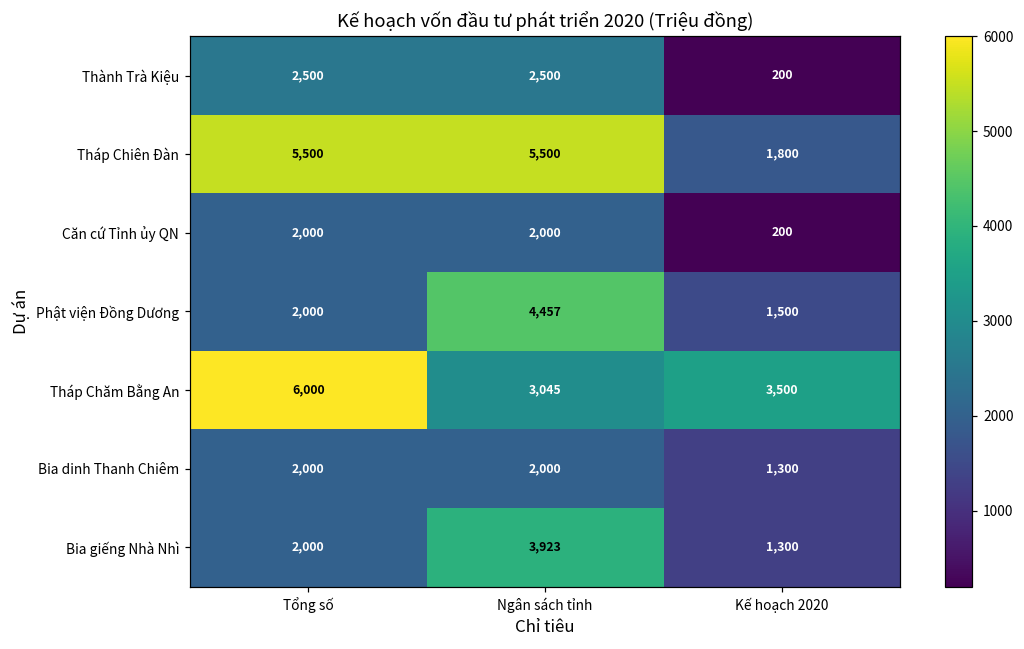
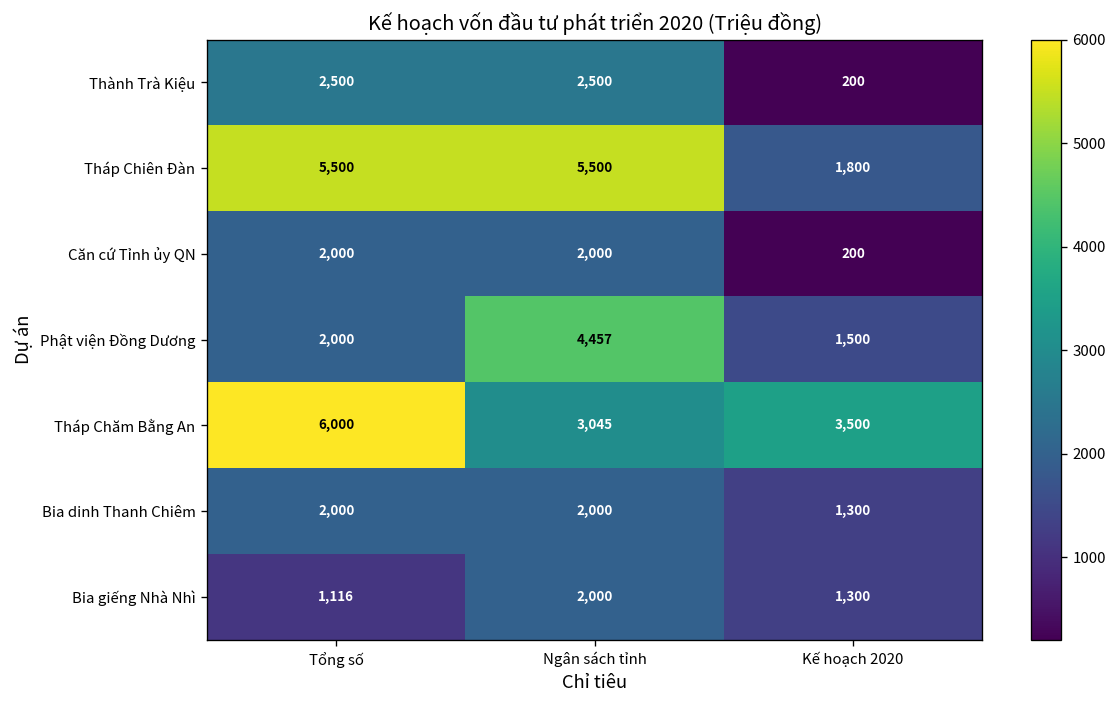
  {
    "Thành Trà Kiệu": {
      "Tổng số": "2,500",
      "Ngân sách tỉnh": "2,500",
      "Kế hoạch 2020": "200"
    },
    "Tháp Chiên Đàn": {
      "Tổng số": "5,500",
      "Ngân sách tỉnh": "5,500",
      "Kế hoạch 2020": "1,800"
    },
    "Căn cứ Tỉnh ủy QN": {
      "Tổng số": "2,000",
      "Ngân sách tỉnh": "2,000",
      "Kế hoạch 2020": "200"
    },
    "Phật viện Đồng Dương": {
      "Tổng số": "2,000",
      "Ngân sách tỉnh": "4,457",
      "Kế hoạch 2020": "1,500"
    },
    "Tháp Chăm Bằng An": {
      "Tổng số": "6,000",
      "Ngân sách tỉnh": "3,045",
      "Kế hoạch 2020": "3,500"
    },
    "Bia dinh Thanh Chiêm": {
      "Tổng số": "2,000",
      "Ngân sách tỉnh": "2,000",
      "Kế hoạch 2020": "1,300"
    },
    "Bia giếng Nhà Nhì": {
-     "Tổng số": "2,000",
-     "Ngân sách tỉnh": "3,923",
+     "Tổng số": "1,116",
+     "Ngân sách tỉnh": "2,000",
      "Kế hoạch 2020": "1,300"
    }
  }
